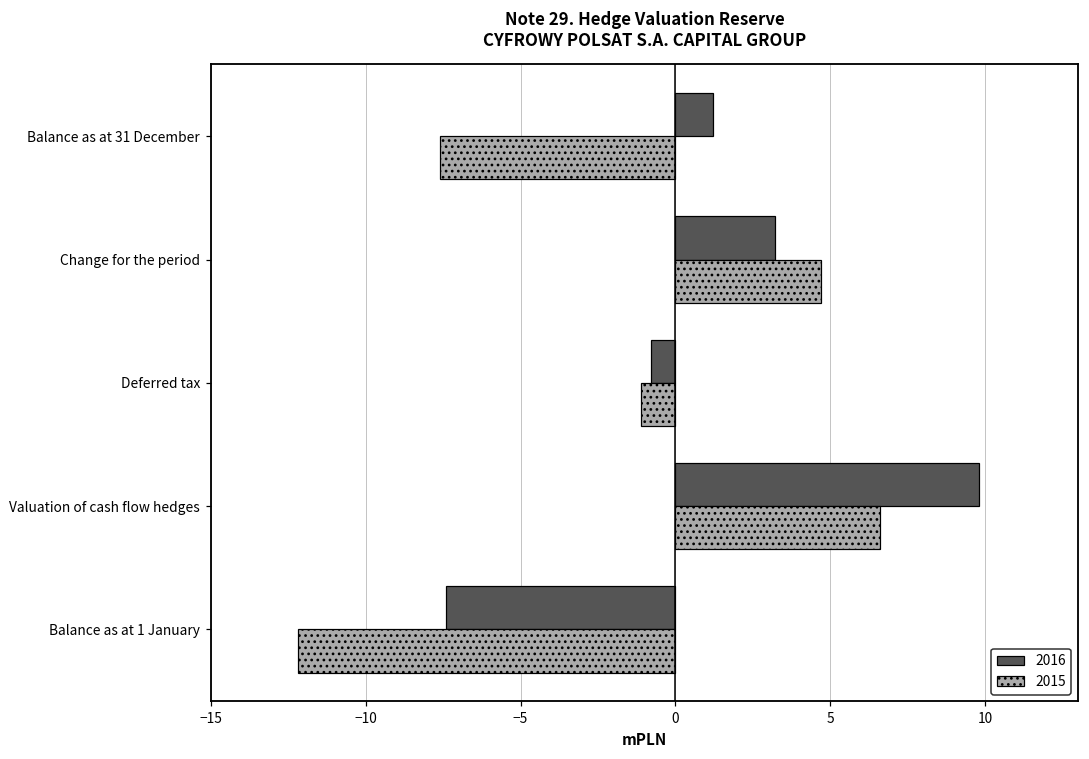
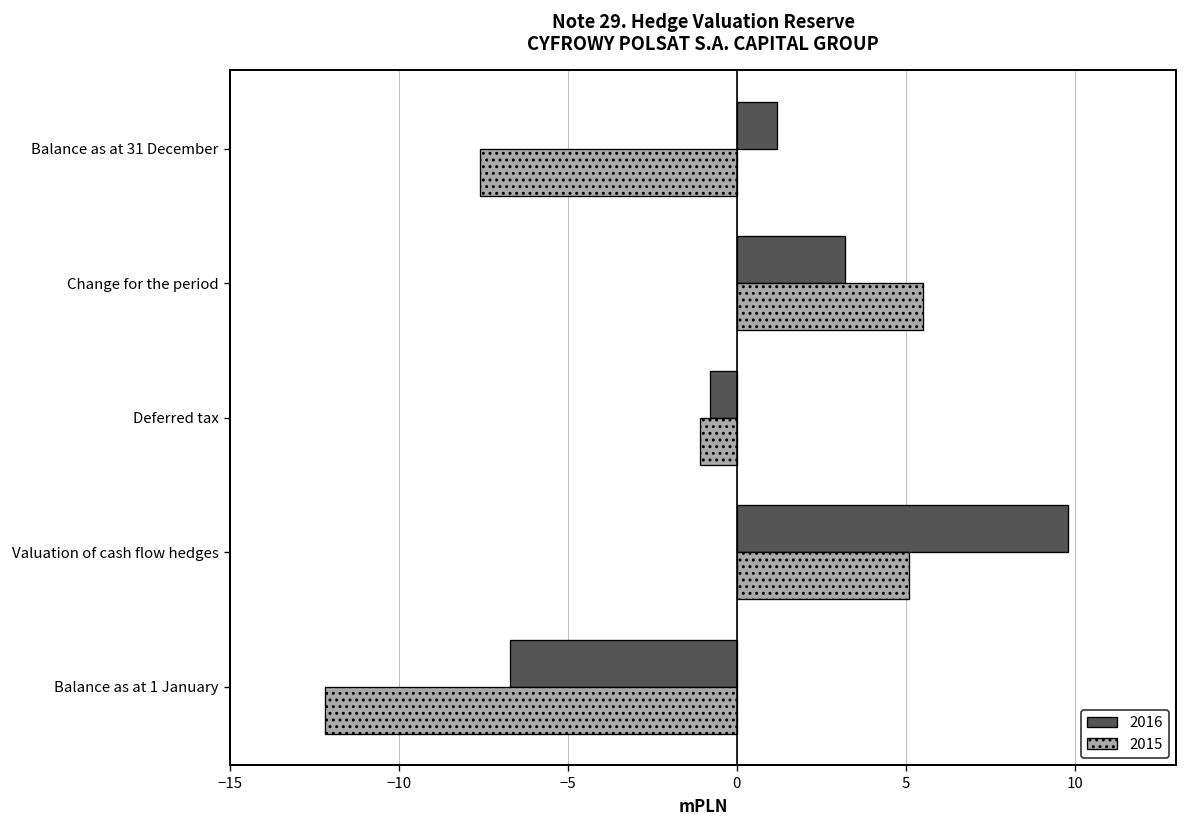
  {
    "2016": {
      "Balance as at 31 December": 1.2,
      "Change for the period": 3.2,
      "Deferred tax": -0.8,
      "Valuation of cash flow hedges": 9.8,
-     "Balance as at 1 January": -7.4
+     "Balance as at 1 January": -6.7
    },
    "2015": {
      "Balance as at 31 December": -7.6,
-     "Change for the period": 4.7,
+     "Change for the period": 5.5,
      "Deferred tax": -1.1,
-     "Valuation of cash flow hedges": 6.6,
+     "Valuation of cash flow hedges": 5.1,
      "Balance as at 1 January": -12.2
    }
  }
